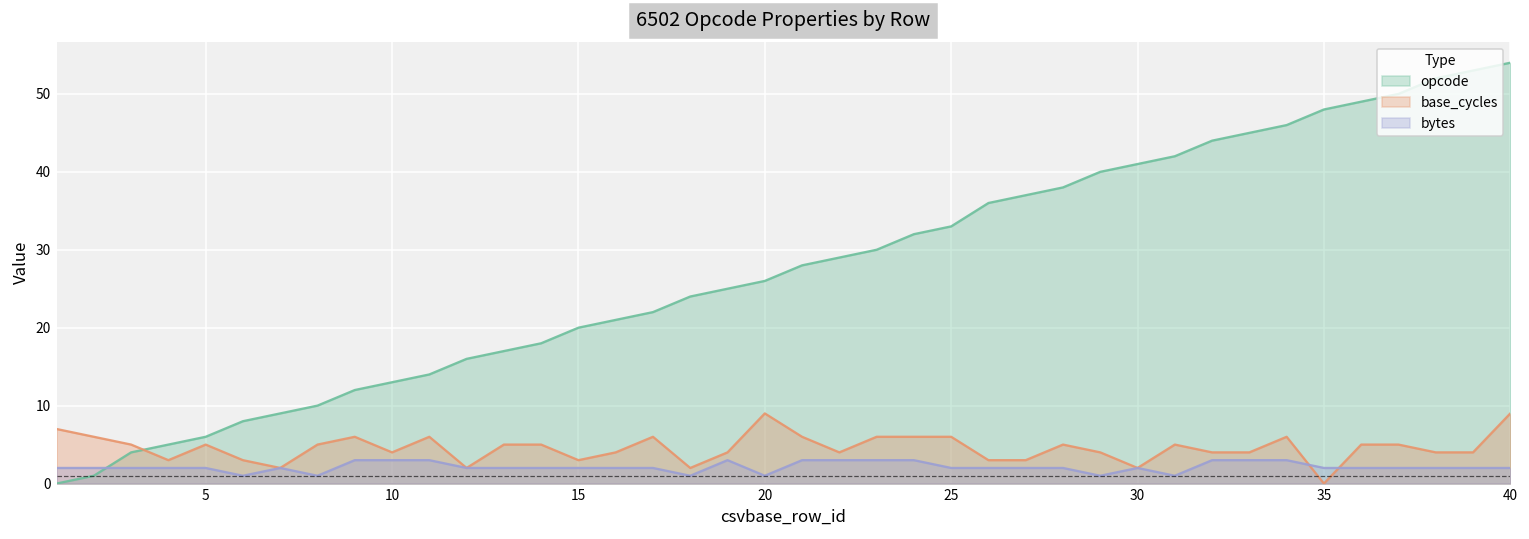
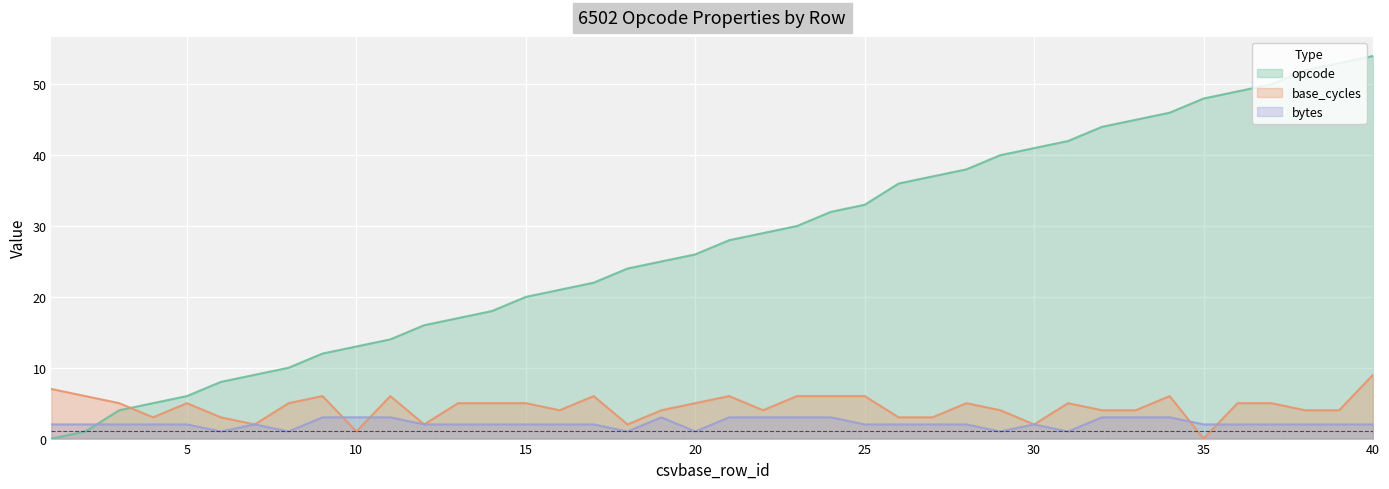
  {
    "base_cycles": {
      "5": 5,
-     "10": 4,
-     "15": 3,
-     "20": 9,
+     "10": 1,
+     "15": 5,
+     "20": 5,
      "25": 6,
      "35": 0,
      "40": 9
    }
  }
